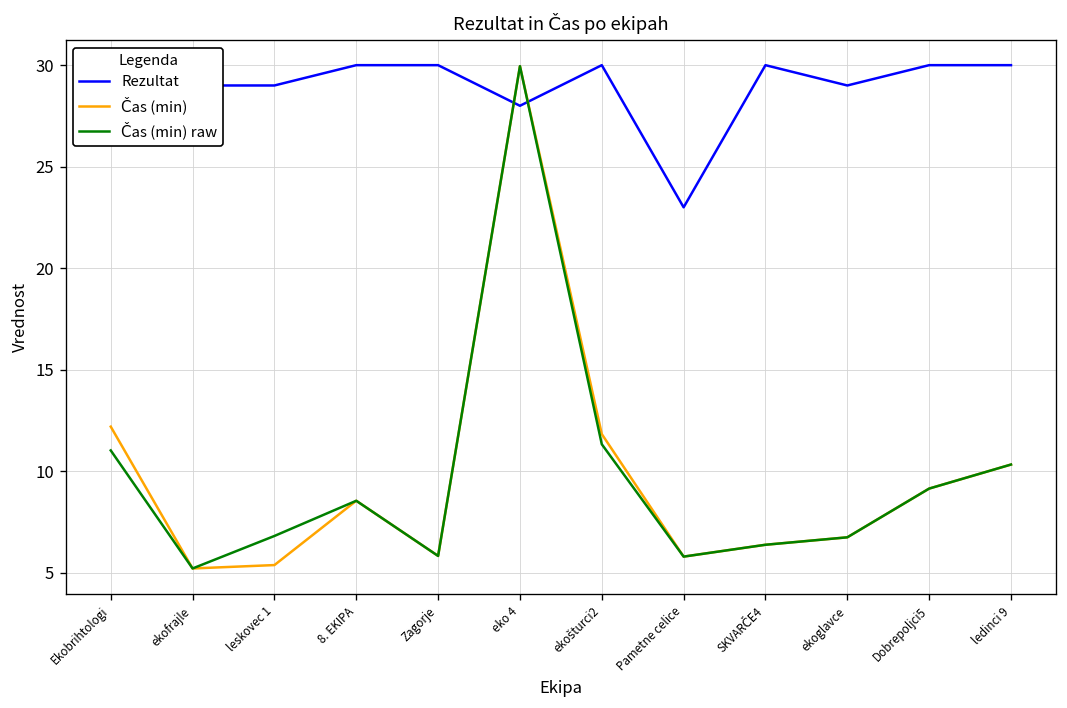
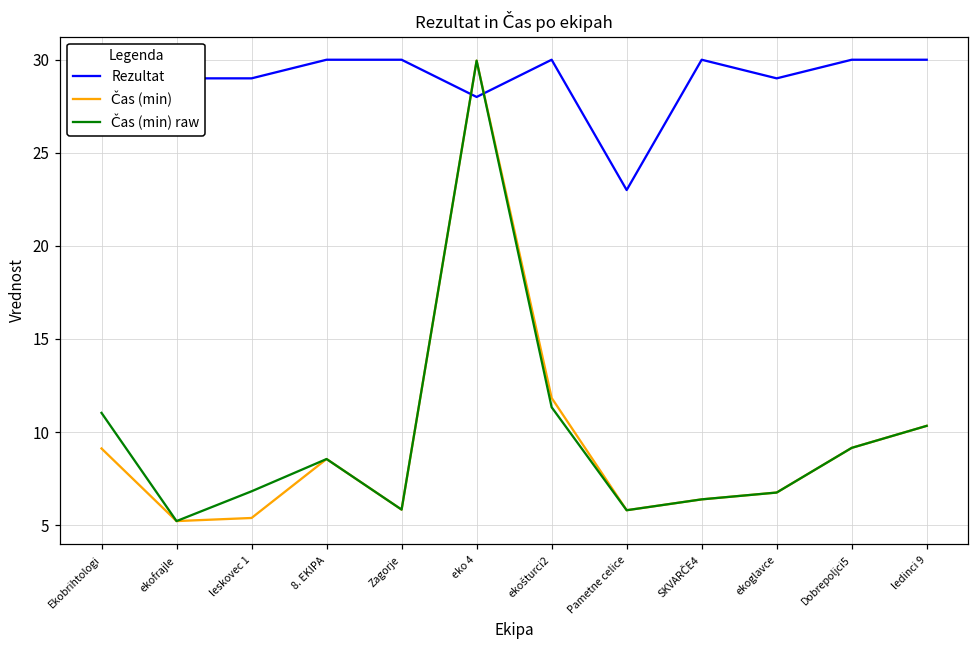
  {
    "Rezultat": {
      "leskovec 1": 29.0,
      "8. EKIPA": 30.0,
      "Zagorje": 30.0,
      "eko 4": 28.0,
      "ekošturci2": 30.0,
      "Pametne celice": 23.0,
      "SKVARČE4": 30.0,
      "ekoglavce": 29.0,
      "Dobrepoljci5": 30.0,
      "ledinci 9": 30.0
    },
    "Čas (min)": {
-     "Ekobrihtologi": 12.2,
+     "Ekobrihtologi": 9.1,
      "leskovec 1": 5.4,
      "ekošturci2": 11.8
    },
    "Čas (min) raw": {
      "Ekobrihtologi": 11.0,
      "leskovec 1": 6.8,
      "ekošturci2": 11.3
    }
  }
